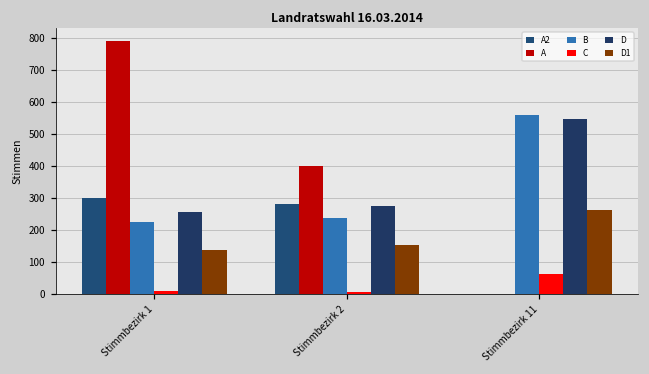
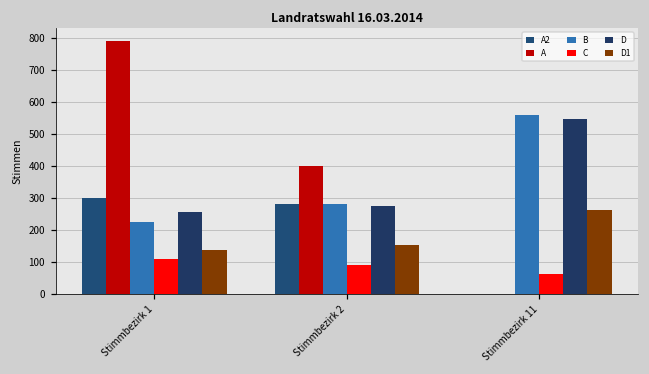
  {
    "A": {
      "Stimmbezirk 1": 790,
      "Stimmbezirk 2": 400,
      "Stimmbezirk 11": 0
    },
    "B": {
      "Stimmbezirk 1": 220,
-     "Stimmbezirk 2": 240,
+     "Stimmbezirk 2": 280,
      "Stimmbezirk 11": 560
    },
    "C": {
-     "Stimmbezirk 1": 10,
-     "Stimmbezirk 2": 10,
+     "Stimmbezirk 1": 110,
+     "Stimmbezirk 2": 90,
      "Stimmbezirk 11": 60
    },
    "D1": {
      "Stimmbezirk 1": 140,
      "Stimmbezirk 2": 150,
      "Stimmbezirk 11": 260
    }
  }
